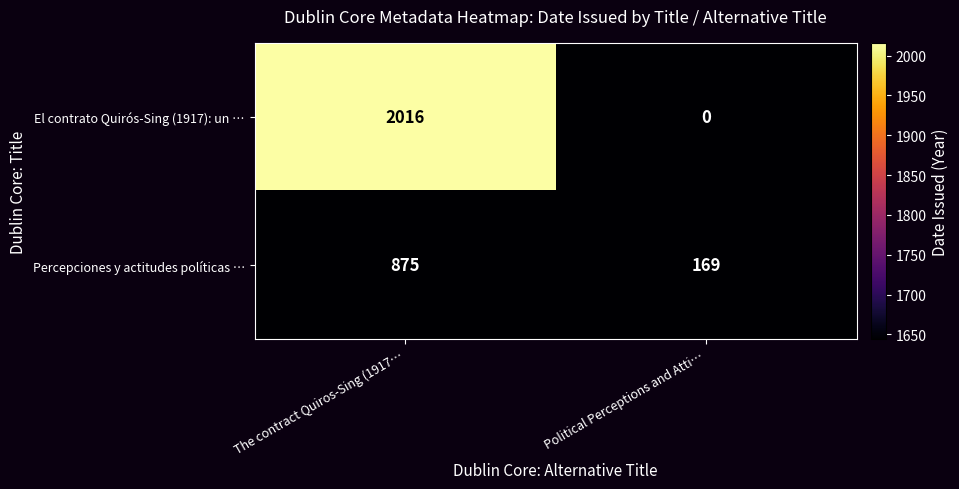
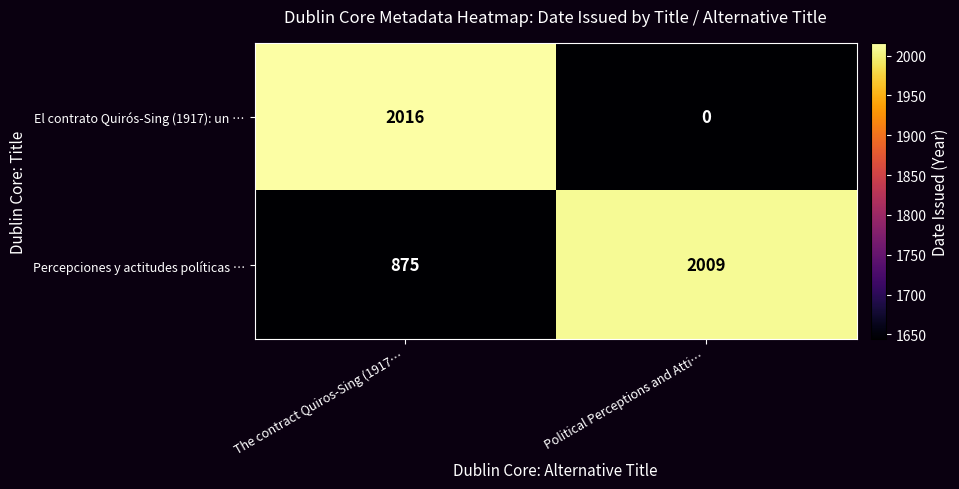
  {
    "El contrato Quirós-Sing (1917): un …": {
      "The contract Quiros-Sing (1917…": 2016,
      "Political Perceptions and Atti…": 0
    },
    "Percepciones y actitudes políticas …": {
      "The contract Quiros-Sing (1917…": 875,
-     "Political Perceptions and Atti…": 169
+     "Political Perceptions and Atti…": 2009
    }
  }
